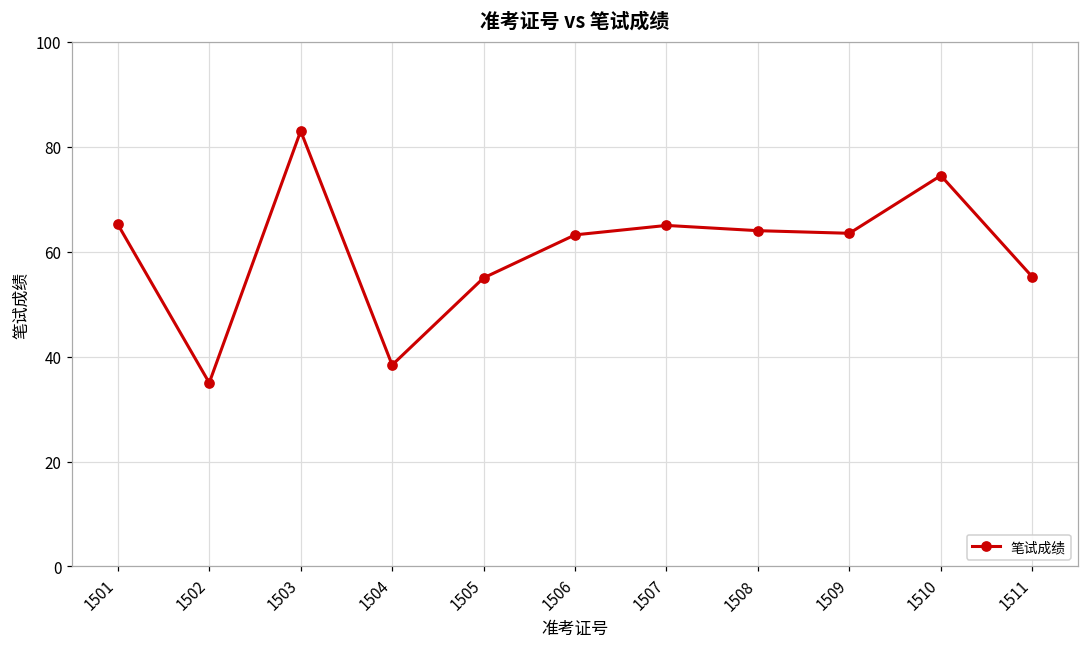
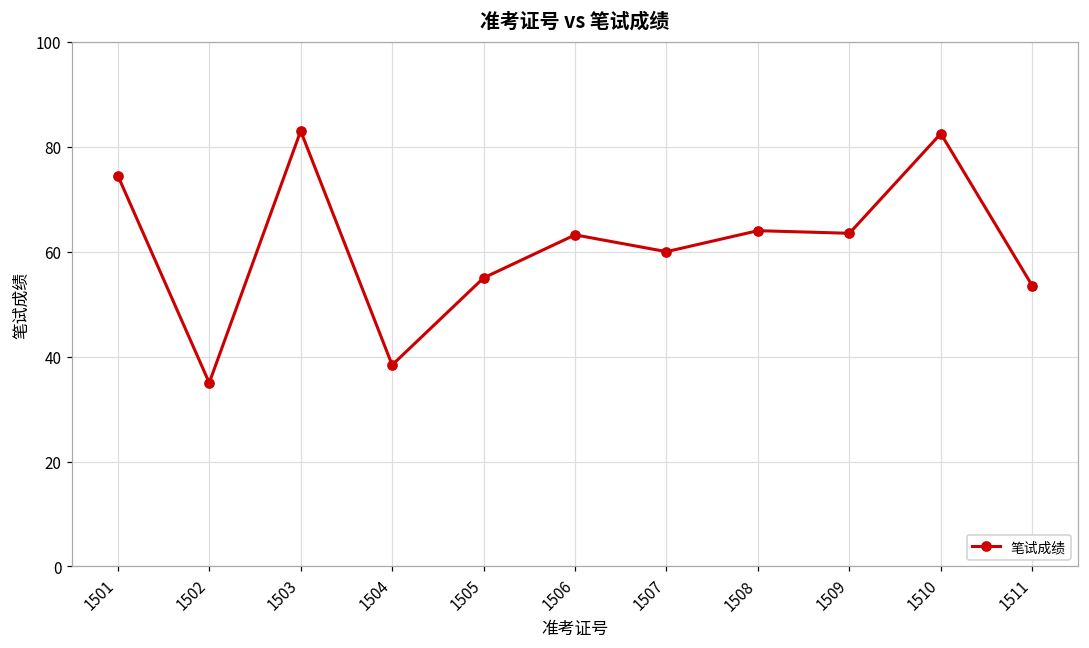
  {
-   "1501": 65,
+   "1501": 75,
    "1502": 35,
    "1503": 83,
    "1504": 38,
    "1505": 55,
    "1506": 63,
-   "1507": 65,
+   "1507": 60,
    "1508": 64,
    "1509": 64,
-   "1510": 75,
-   "1511": 55
+   "1510": 83,
+   "1511": 54
  }
